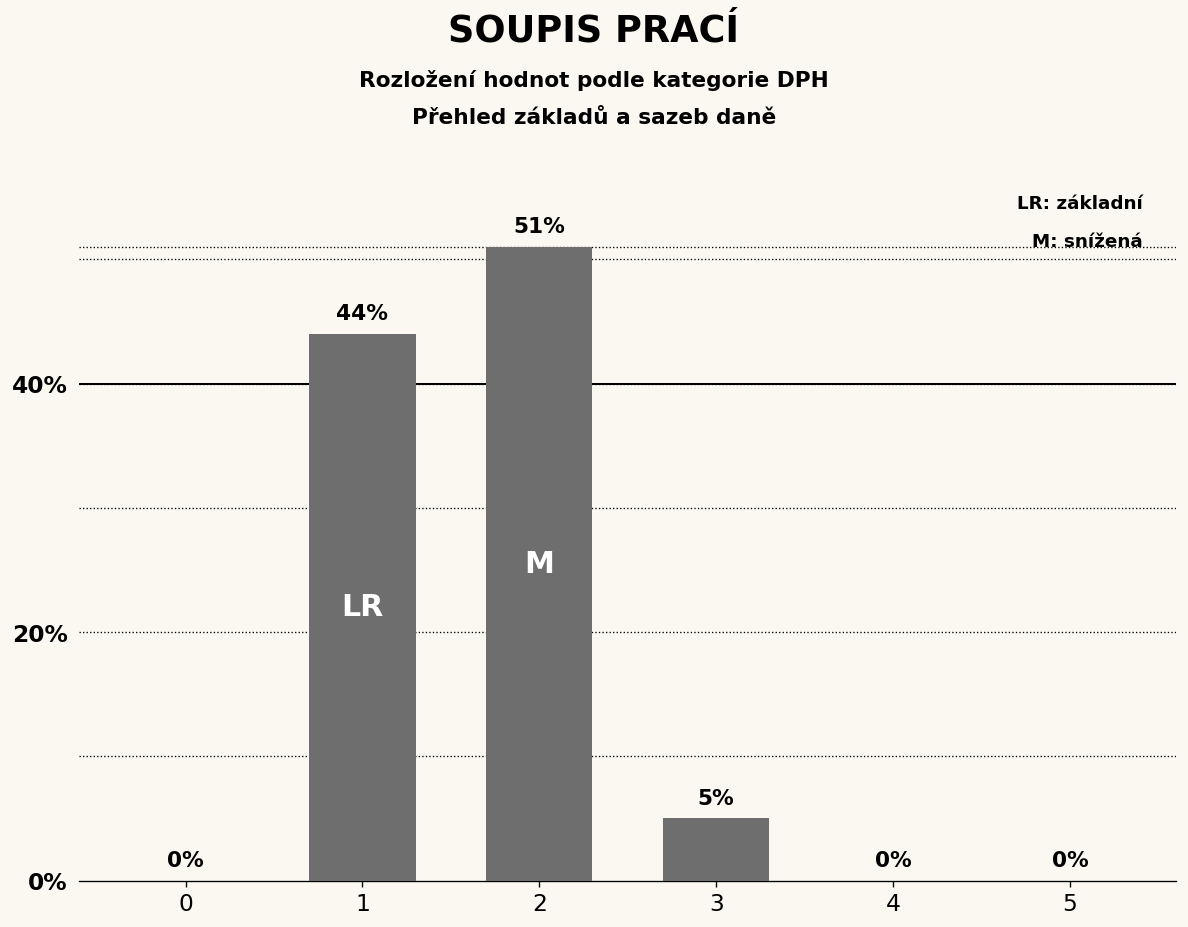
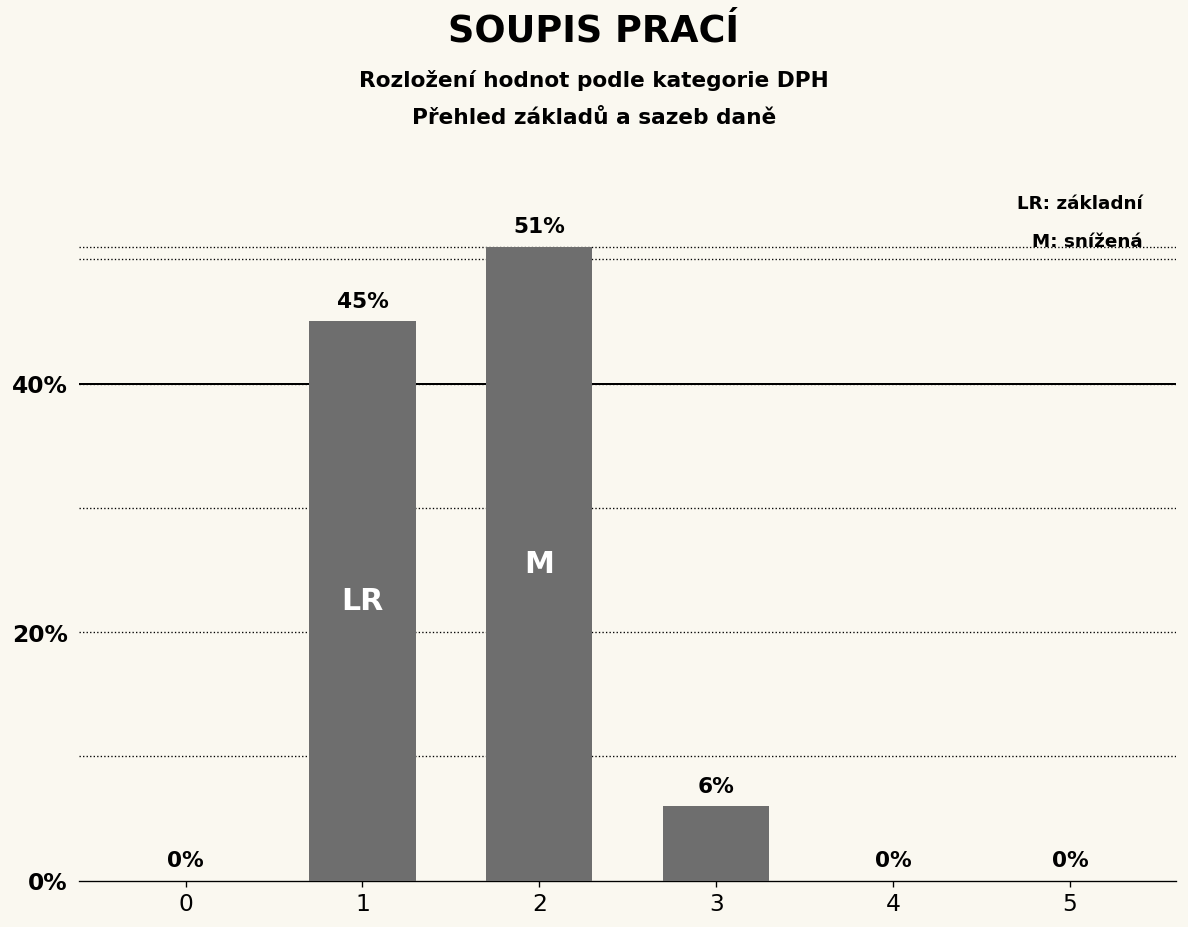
  {
    "0": "0%",
-   "1": "44%",
+   "1": "45%",
    "2": "51%",
-   "3": "5%",
+   "3": "6%",
    "4": "0%",
    "5": "0%"
  }
